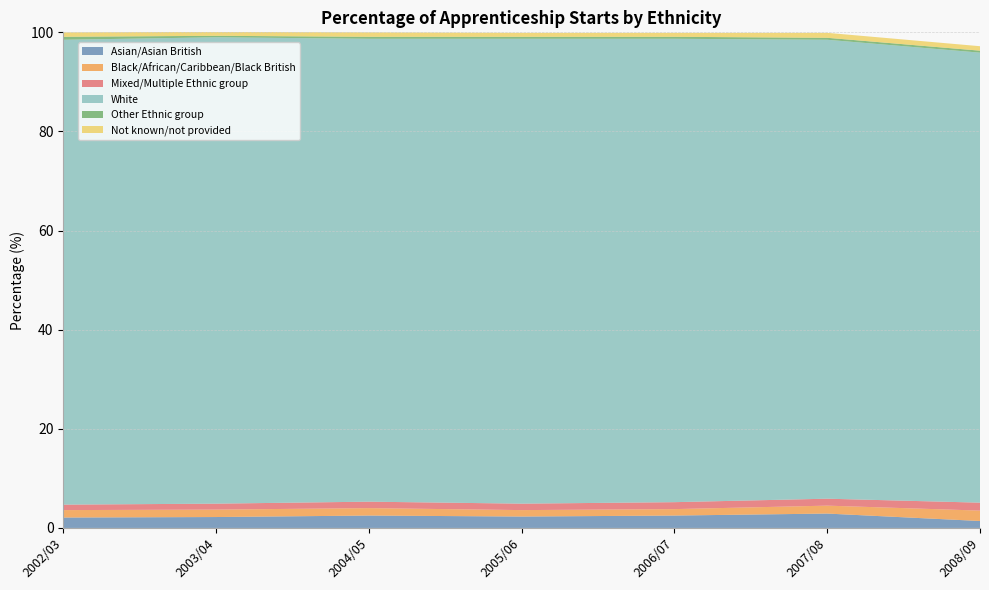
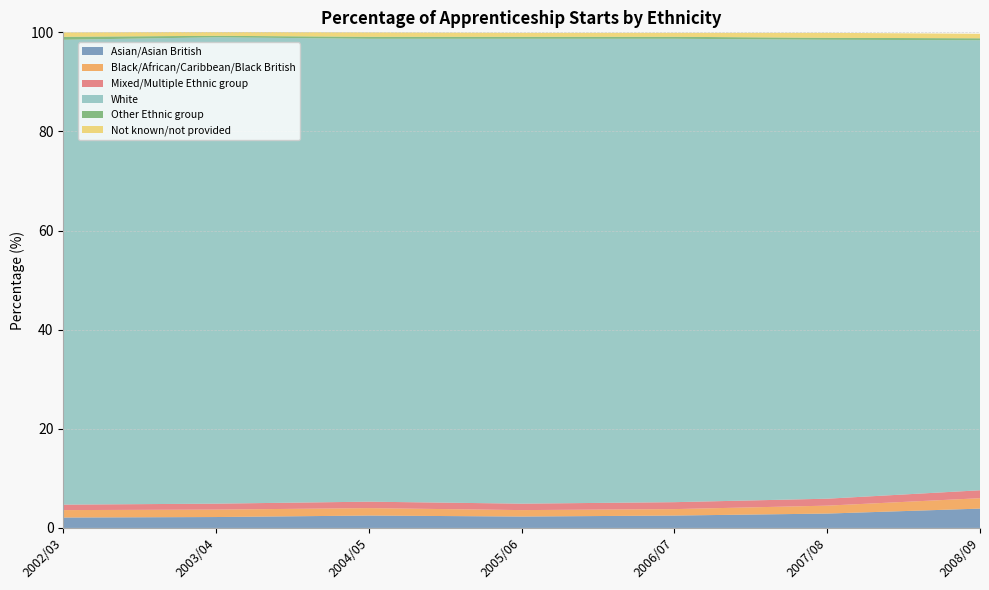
  {
    "Asian/Asian British": {
      "2002/03": 2,
      "2003/04": 2,
      "2004/05": 3,
      "2005/06": 2,
      "2006/07": 3,
      "2007/08": 3,
-     "2008/09": 1
+     "2008/09": 4
    },
    "Black/African/Caribbean/Black British": {
      "2002/03": 2,
      "2003/04": 2,
      "2004/05": 2,
      "2005/06": 1,
      "2006/07": 1,
      "2007/08": 2,
      "2008/09": 2
    },
    "Mixed/Multiple Ethnic group": {
      "2002/03": 1,
      "2003/04": 1,
      "2004/05": 1,
      "2005/06": 1,
      "2006/07": 1,
      "2007/08": 1,
      "2008/09": 2
    },
    "White": {
      "2002/03": 94
    },
    "Other Ethnic group": {
      "2002/03": 1
    },
    "Not known/not provided": {
      "2002/03": 1,
      "2003/04": 1,
      "2004/05": 1,
      "2005/06": 1,
      "2006/07": 1,
      "2007/08": 1,
      "2008/09": 1
    }
  }
